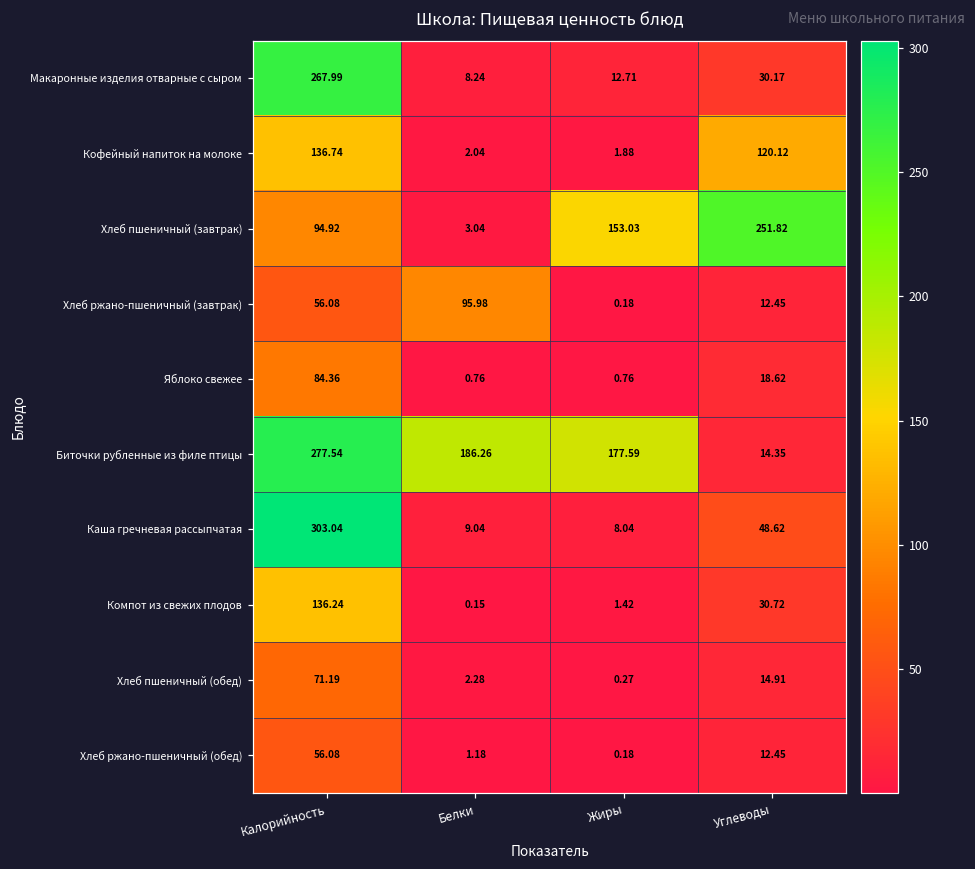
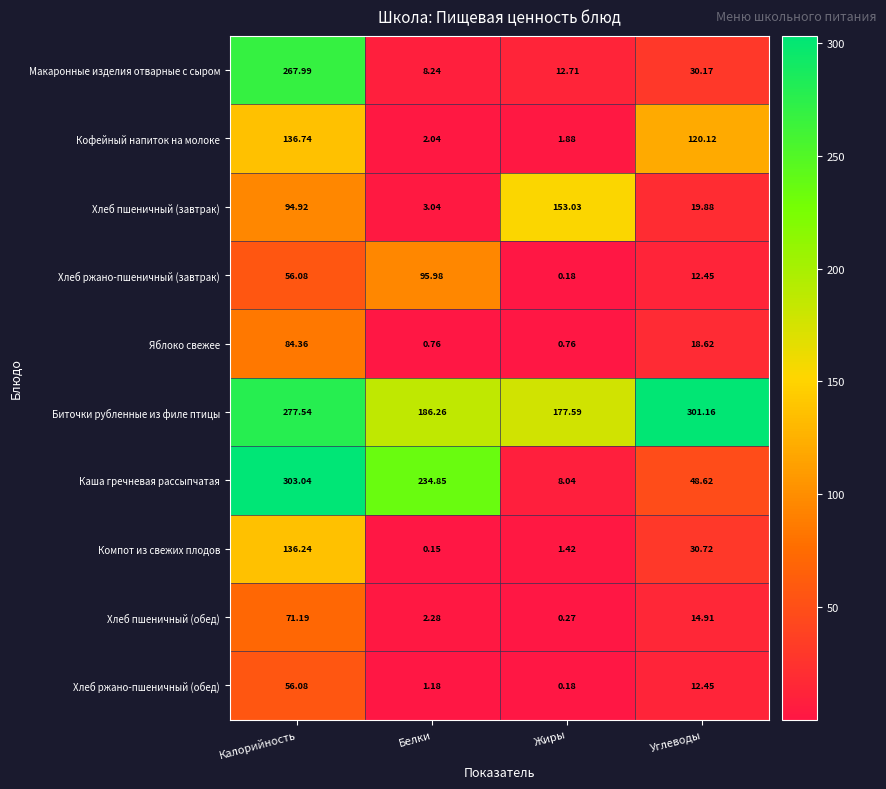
  {
    "Макаронные изделия отварные с сыром": {
      "Калорийность": 267.99,
      "Белки": 8.24,
      "Жиры": 12.71,
      "Углеводы": 30.17
    },
    "Кофейный напиток на молоке": {
      "Калорийность": 136.74,
      "Белки": 2.04,
      "Жиры": 1.88,
      "Углеводы": 120.12
    },
    "Хлеб пшеничный (завтрак)": {
      "Калорийность": 94.92,
      "Белки": 3.04,
      "Жиры": 153.03,
-     "Углеводы": 251.82
+     "Углеводы": 19.88
    },
    "Хлеб ржано-пшеничный (завтрак)": {
      "Калорийность": 56.08,
      "Белки": 95.98,
      "Жиры": 0.18,
      "Углеводы": 12.45
    },
    "Яблоко свежее": {
      "Калорийность": 84.36,
      "Белки": 0.76,
      "Жиры": 0.76,
      "Углеводы": 18.62
    },
    "Биточки рубленные из филе птицы": {
      "Калорийность": 277.54,
      "Белки": 186.26,
      "Жиры": 177.59,
-     "Углеводы": 14.35
+     "Углеводы": 301.16
    },
    "Каша гречневая рассыпчатая": {
      "Калорийность": 303.04,
-     "Белки": 9.04,
+     "Белки": 234.85,
      "Жиры": 8.04,
      "Углеводы": 48.62
    },
    "Компот из свежих плодов": {
      "Калорийность": 136.24,
      "Белки": 0.15,
      "Жиры": 1.42,
      "Углеводы": 30.72
    },
    "Хлеб пшеничный (обед)": {
      "Калорийность": 71.19,
      "Белки": 2.28,
      "Жиры": 0.27,
      "Углеводы": 14.91
    },
    "Хлеб ржано-пшеничный (обед)": {
      "Калорийность": 56.08,
      "Белки": 1.18,
      "Жиры": 0.18,
      "Углеводы": 12.45
    }
  }
